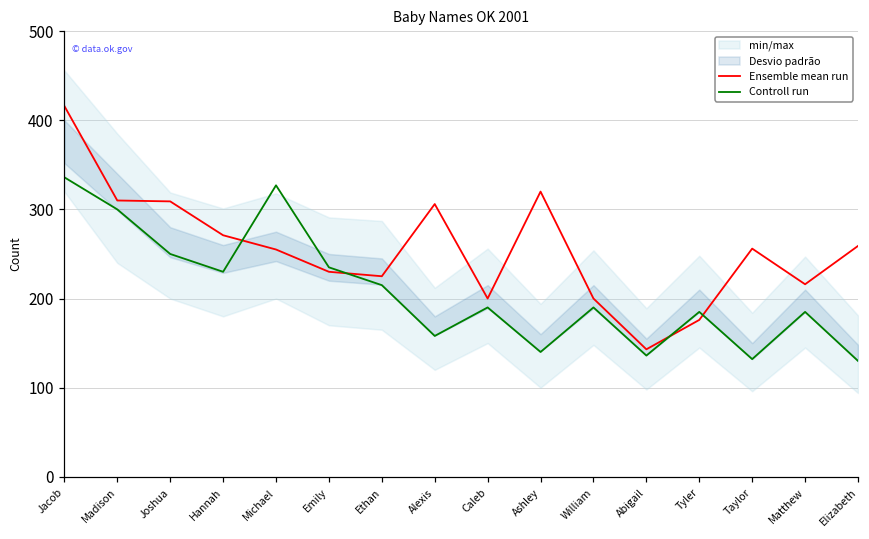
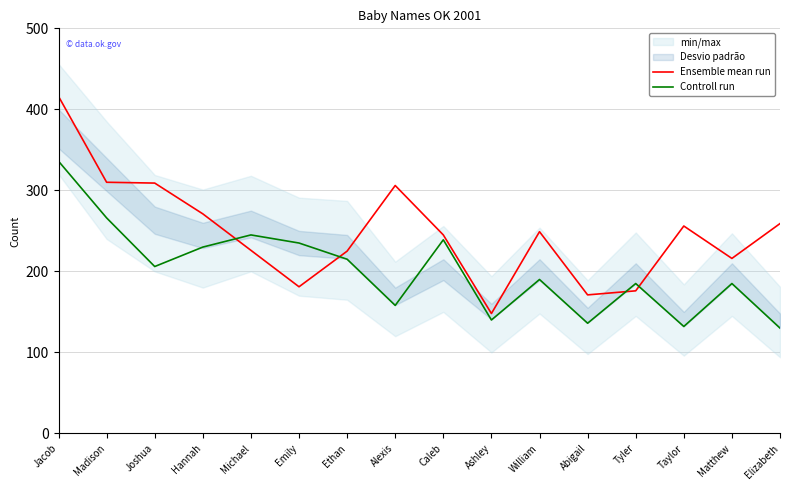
  {
    "Ensemble mean run": {
      "Jacob": 420,
      "Madison": 310,
      "Joshua": 310,
      "Hannah": 270,
-     "Michael": 260,
-     "Emily": 230,
+     "Michael": 230,
+     "Emily": 180,
      "Ethan": 230,
      "Alexis": 310,
-     "Caleb": 200,
-     "Ashley": 320,
-     "William": 200,
-     "Abigail": 140,
+     "Caleb": 250,
+     "Ashley": 150,
+     "William": 250,
+     "Abigail": 170,
      "Tyler": 180,
      "Taylor": 260,
      "Matthew": 220,
      "Elizabeth": 260
    },
    "Controll run": {
      "Jacob": 340,
-     "Madison": 300,
-     "Joshua": 250,
+     "Madison": 270,
+     "Joshua": 210,
      "Hannah": 230,
-     "Michael": 330,
+     "Michael": 250,
      "Emily": 240,
      "Ethan": 220,
      "Alexis": 160,
-     "Caleb": 190,
+     "Caleb": 240,
      "Ashley": 140,
      "William": 190,
      "Abigail": 140,
      "Tyler": 190,
      "Taylor": 130,
      "Matthew": 190,
      "Elizabeth": 130
    }
  }
